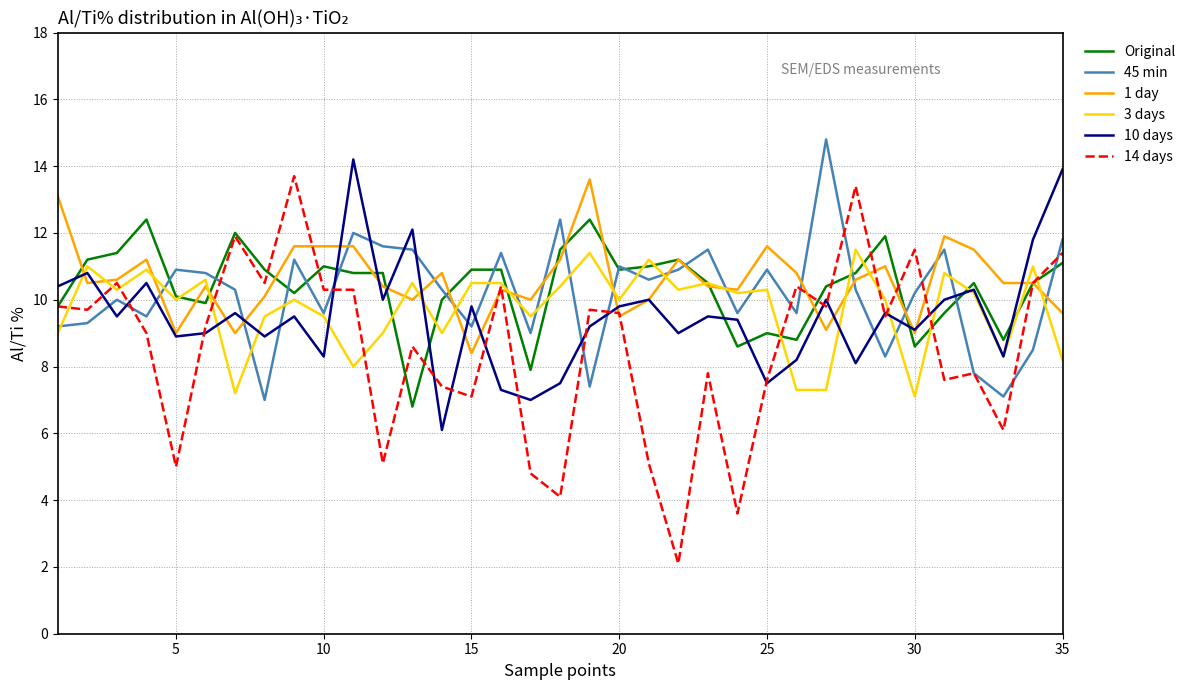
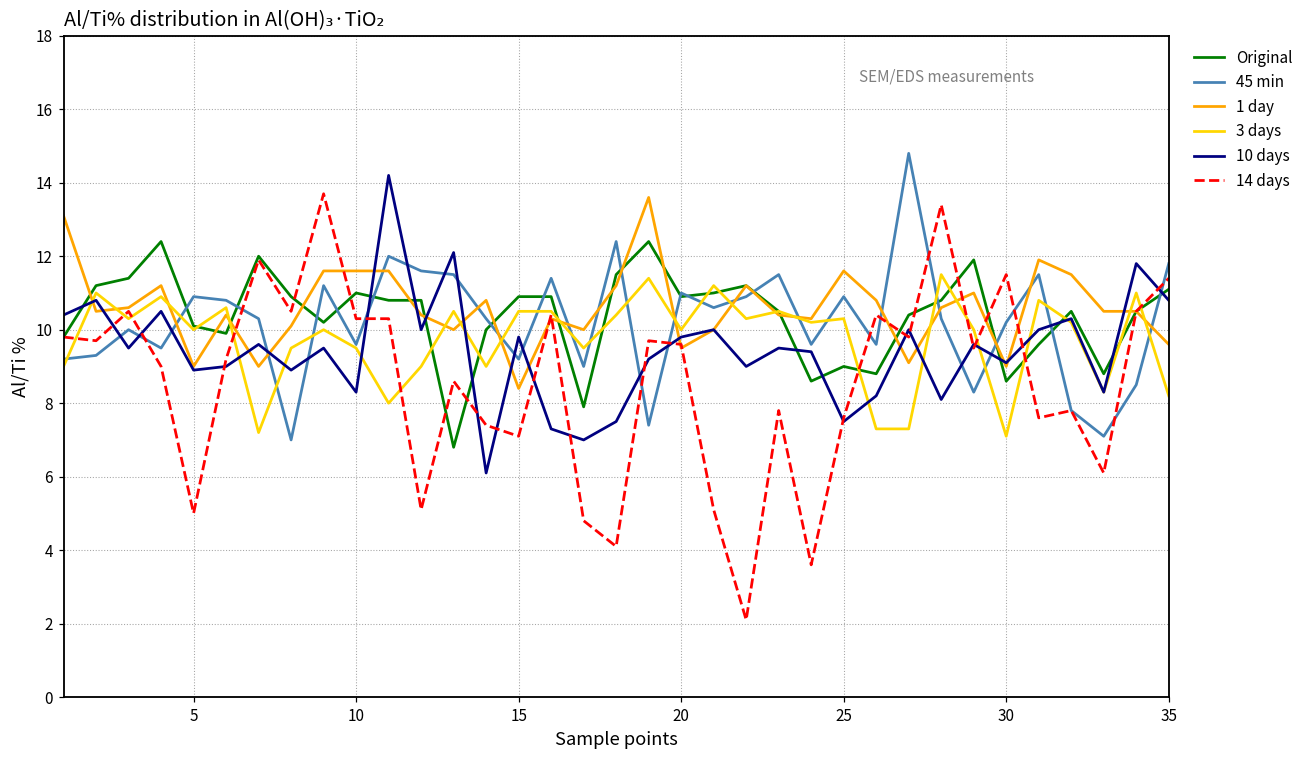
  {
    "Original": {
      "5": 10.1,
      "10": 11.0,
      "15": 10.9,
      "20": 10.9,
      "25": 9.0,
      "30": 8.6,
      "35": 11.1
    },
    "45 min": {
      "5": 10.9,
      "10": 9.6,
      "15": 9.2,
      "20": 11.0,
      "25": 10.9,
      "30": 10.2,
      "35": 11.8
    },
    "10 days": {
      "5": 8.9,
      "10": 8.3,
      "15": 9.8,
      "20": 9.8,
      "25": 7.5,
      "30": 9.1,
-     "35": 13.9
+     "35": 10.8
    },
    "14 days": {
      "5": 5.0,
      "10": 10.3,
      "15": 7.1,
      "20": 9.6,
      "25": 7.6,
      "30": 11.5,
      "35": 11.4
    }
  }
